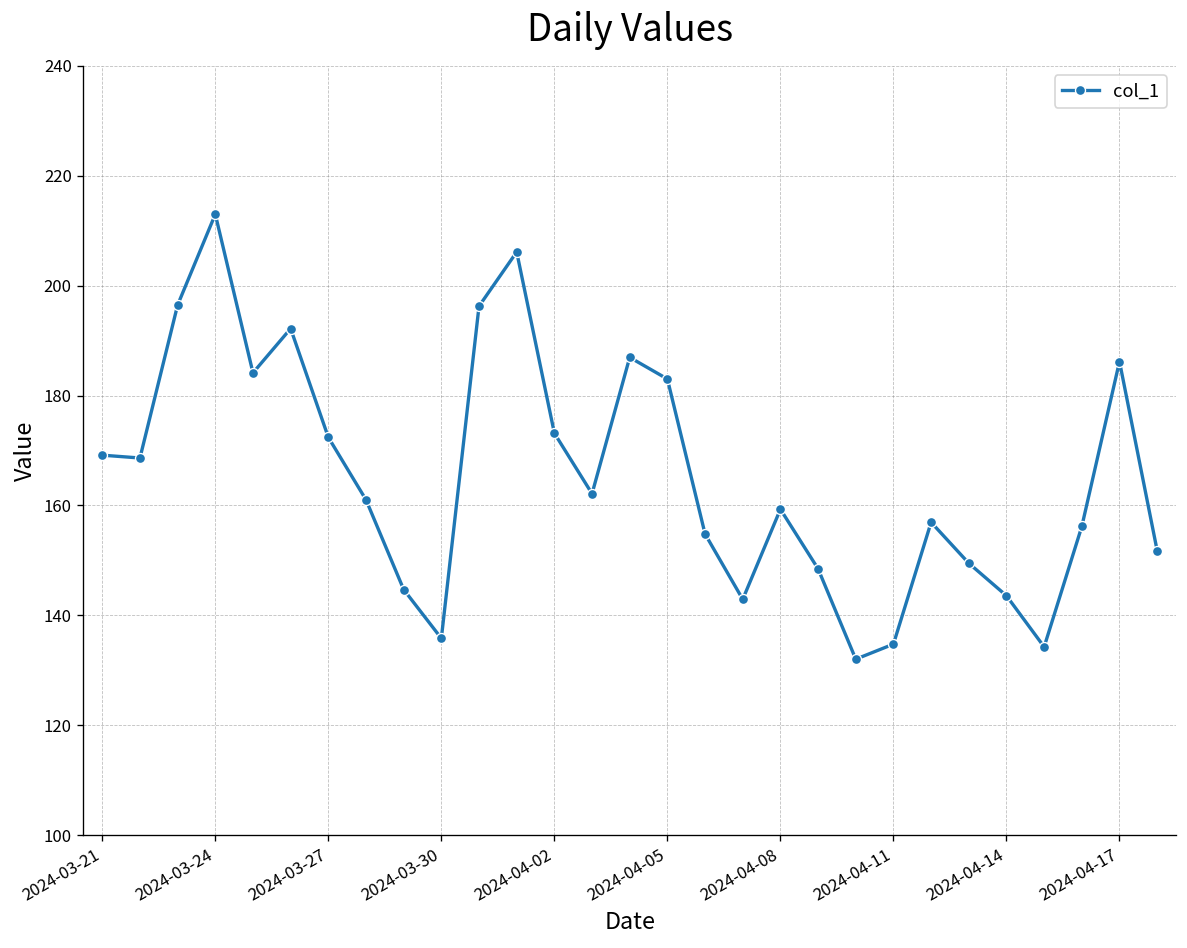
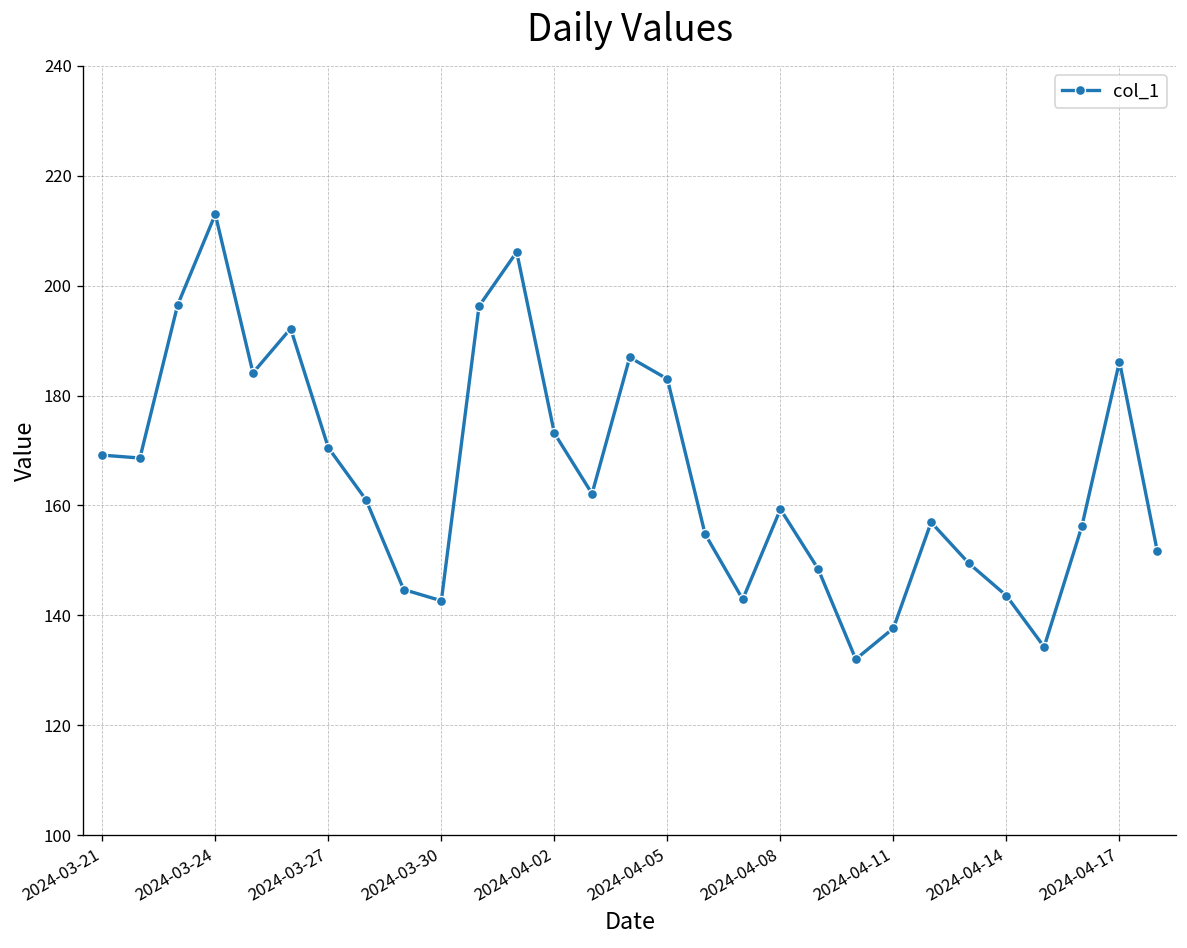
  {
    "2024-03-21": 169,
    "2024-03-24": 213,
-   "2024-03-27": 172,
-   "2024-03-30": 136,
+   "2024-03-27": 171,
+   "2024-03-30": 143,
    "2024-04-02": 173,
    "2024-04-05": 183,
    "2024-04-08": 159,
-   "2024-04-11": 135,
+   "2024-04-11": 138,
    "2024-04-14": 144,
    "2024-04-17": 186
  }
